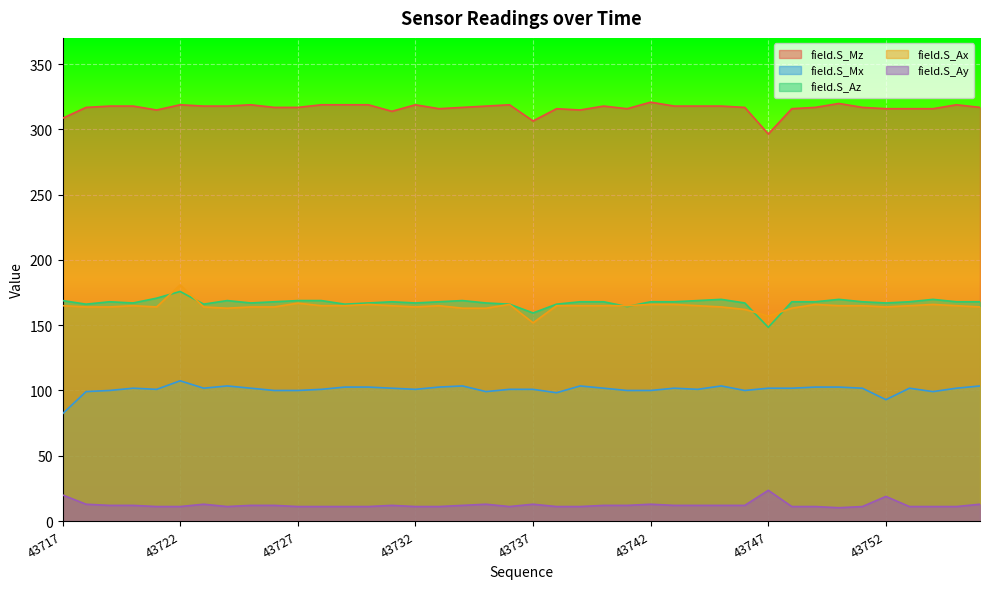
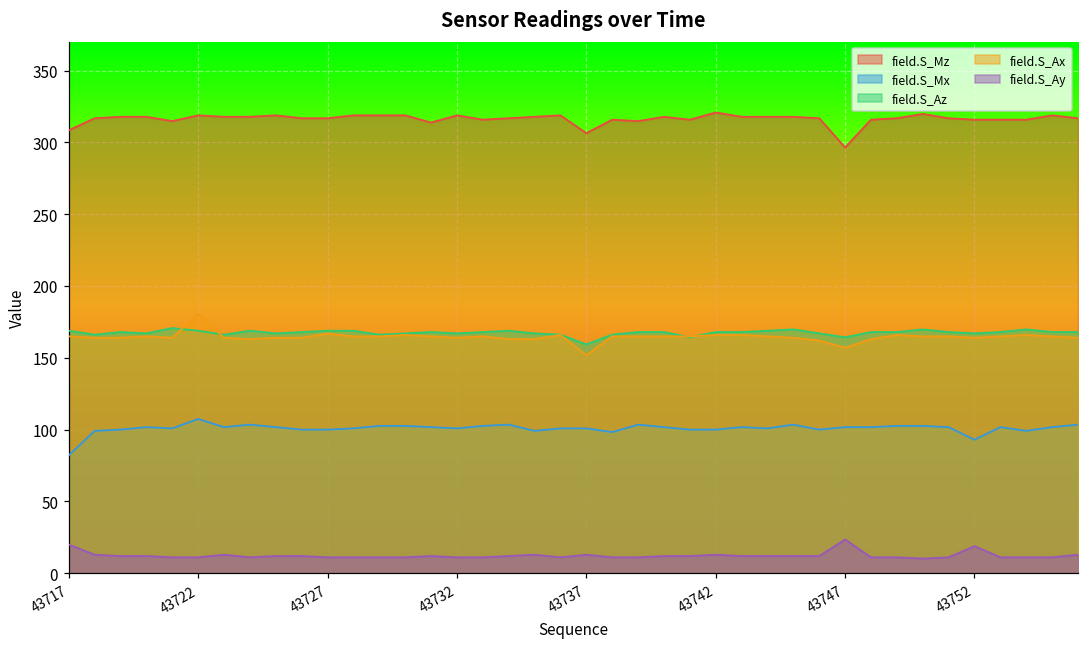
  {
    "field.S_Mz": {
      "43717": 308,
      "43722": 319,
      "43727": 317,
      "43732": 319,
      "43737": 306,
      "43742": 321,
      "43747": 296,
      "43752": 316
    },
    "field.S_Mx": {
      "43717": 82,
      "43722": 107,
      "43727": 100,
      "43732": 101,
      "43737": 101,
      "43742": 100,
      "43747": 102,
      "43752": 93
    },
    "field.S_Az": {
      "43717": 169,
-     "43722": 176,
+     "43722": 169,
      "43727": 169,
      "43732": 167,
      "43737": 159,
      "43742": 168,
-     "43747": 148,
+     "43747": 164,
      "43752": 167
    },
    "field.S_Ax": {
      "43717": 165,
      "43722": 181,
      "43727": 167,
      "43732": 164,
      "43737": 152,
      "43742": 166,
      "43747": 157,
      "43752": 164
    },
    "field.S_Ay": {
      "43717": 20,
      "43722": 11,
      "43727": 11,
      "43732": 11,
      "43737": 13,
      "43742": 13,
      "43747": 24,
      "43752": 19
    }
  }
